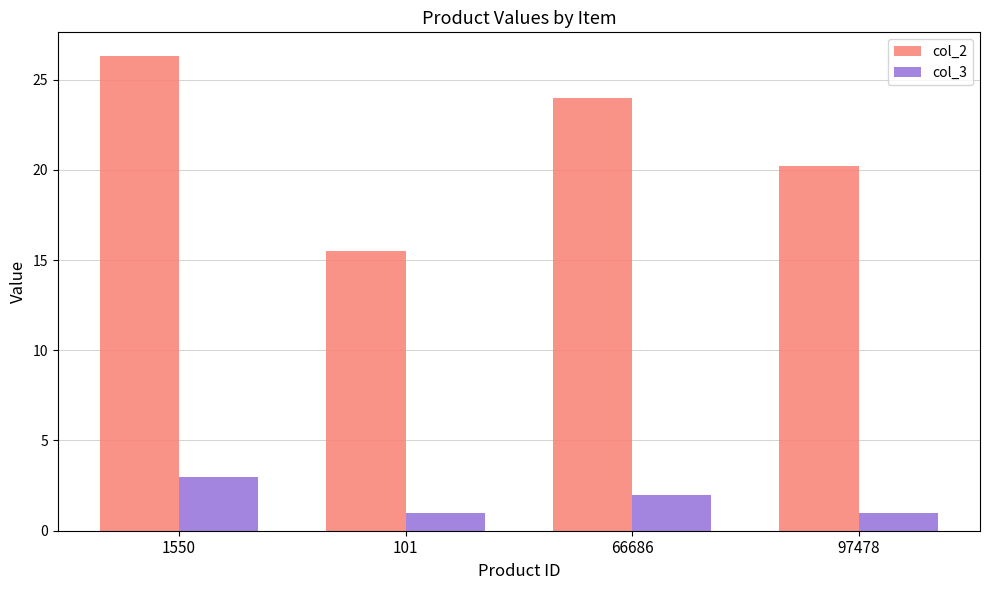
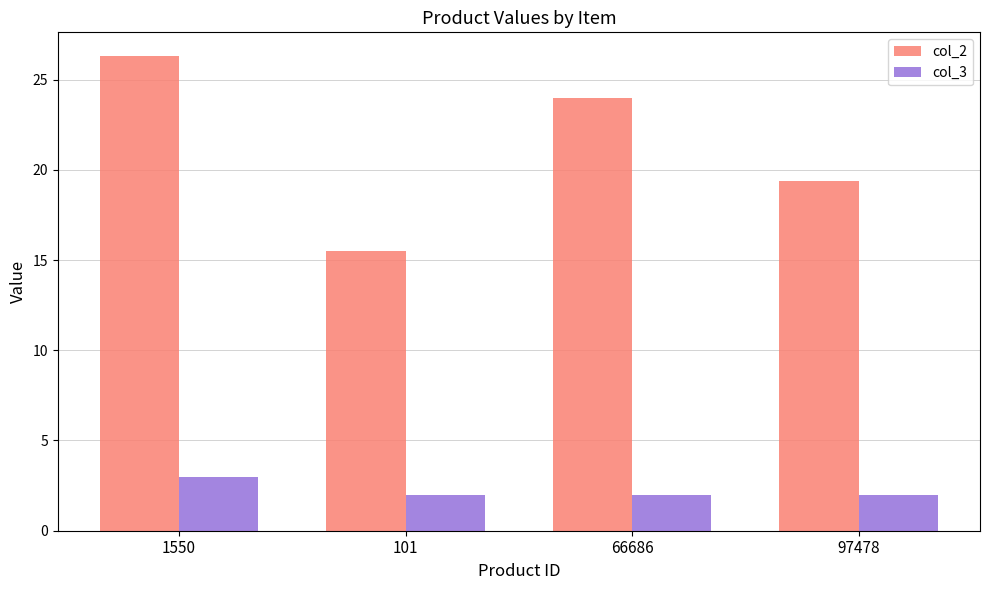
  {
    "col_2": {
      "1550": 26.3,
      "101": 15.5,
      "66686": 24.0,
-     "97478": 20.2
+     "97478": 19.4
    },
    "col_3": {
      "1550": 3,
-     "101": 1,
+     "101": 2,
      "66686": 2,
-     "97478": 1
+     "97478": 2
    }
  }
